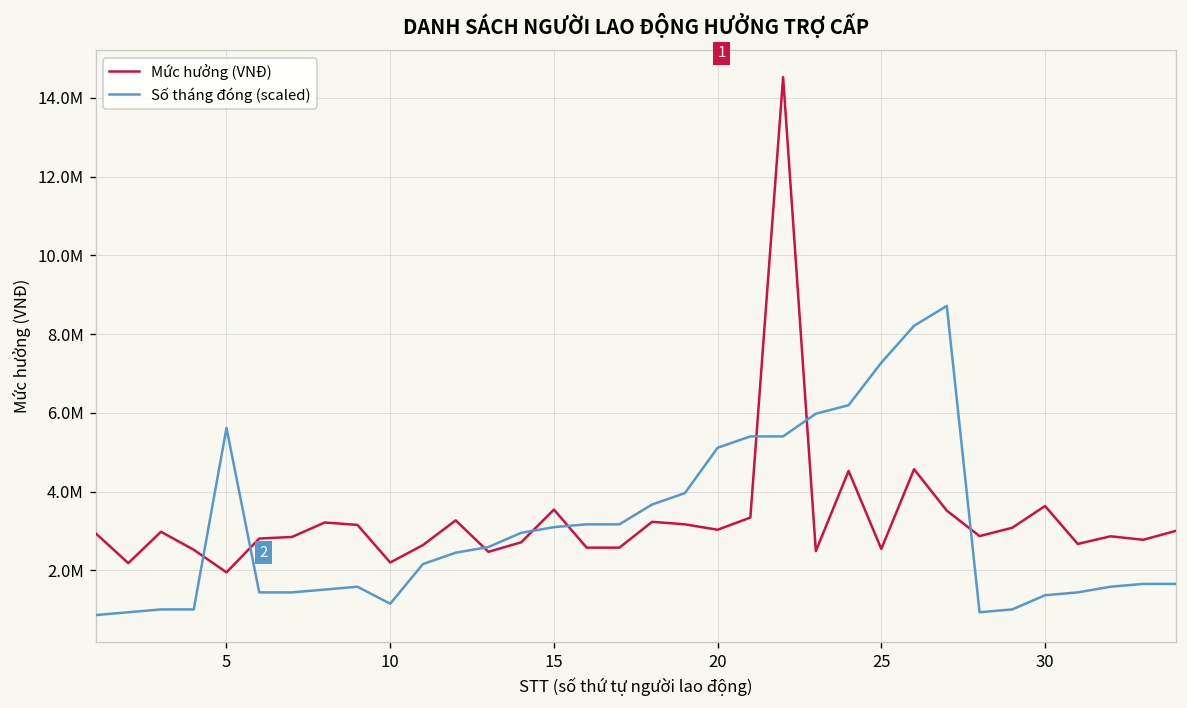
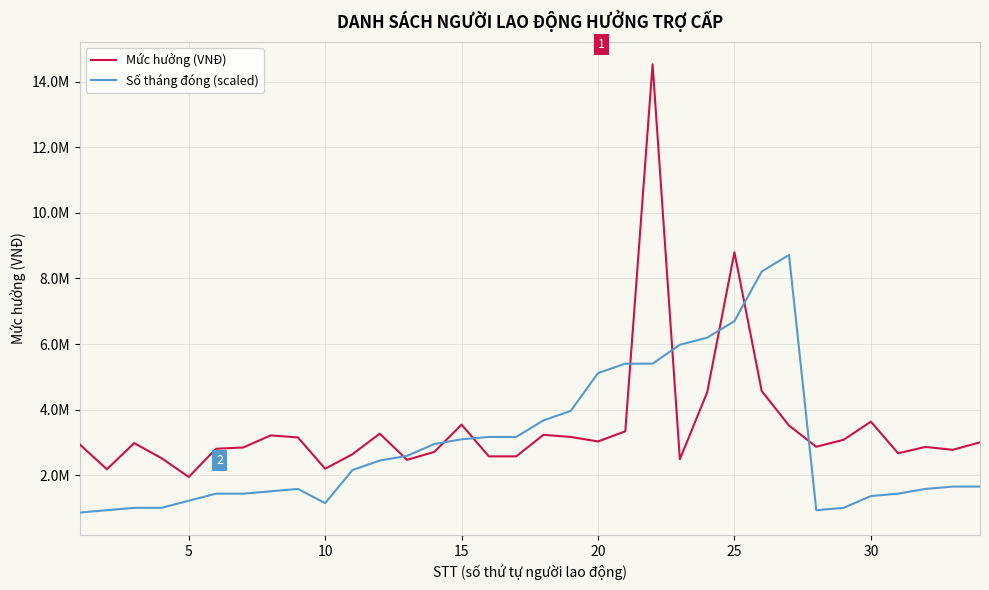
  {
    "Mức hưởng (VNĐ)": {
      "5": 2000000,
      "10": 2200000,
      "15": 3500000,
      "20": 3000000,
-     "25": 2500000,
+     "25": 8800000,
      "30": 3600000
    },
    "Số tháng đóng (scaled)": {
-     "5": 5600000,
+     "5": 1200000,
      "10": 1200000,
      "15": 3100000,
      "20": 5100000,
-     "25": 7300000,
+     "25": 6700000,
      "30": 1400000
    }
  }
